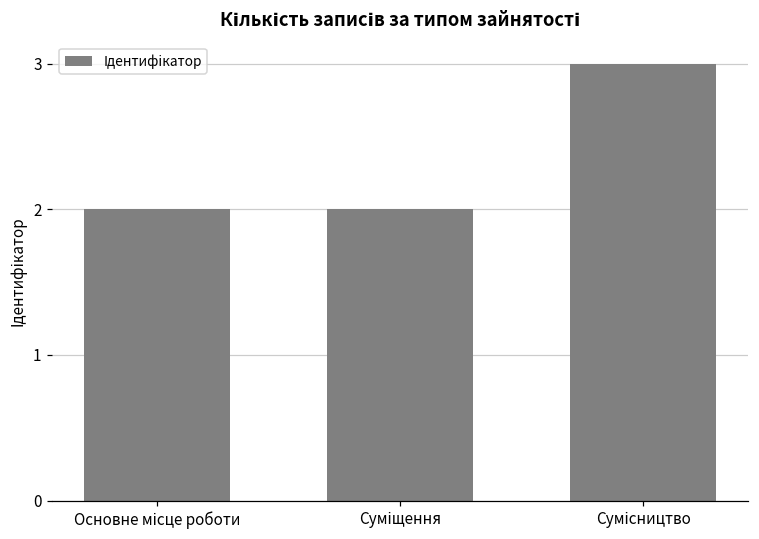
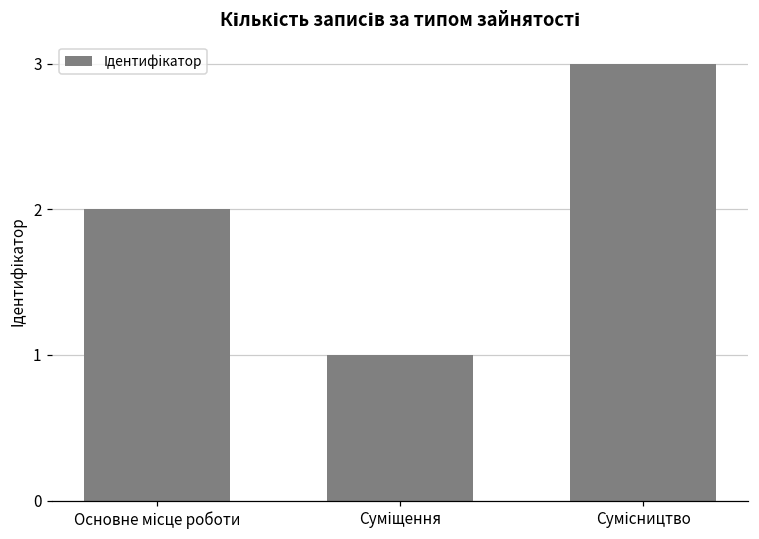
  {
    "Основне місце роботи": 2,
-   "Суміщення": 2,
+   "Суміщення": 1,
    "Сумісництво": 3
  }
